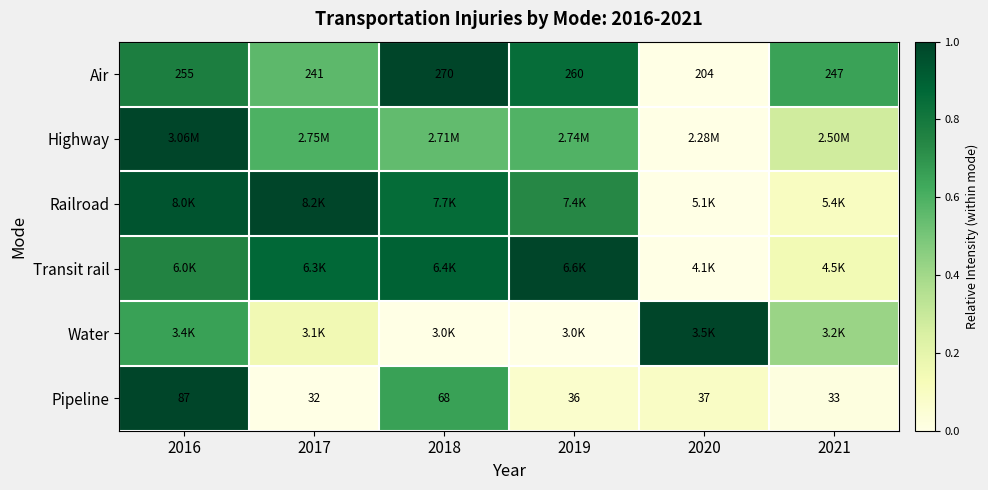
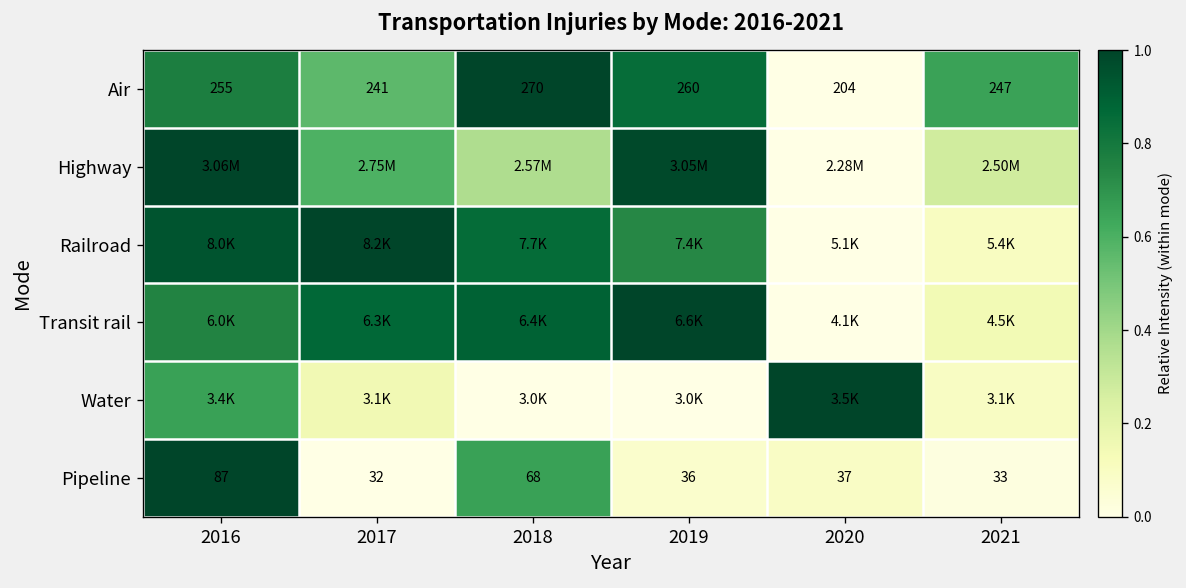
  {
    "Air": {
      "2016": "255",
      "2017": "241",
      "2018": "270",
      "2019": "260",
      "2020": "204",
      "2021": "247"
    },
    "Highway": {
      "2016": "3.06M",
      "2017": "2.75M",
-     "2018": "2.71M",
-     "2019": "2.74M",
+     "2018": "2.57M",
+     "2019": "3.05M",
      "2020": "2.28M",
      "2021": "2.50M"
    },
    "Railroad": {
      "2016": "8.0K",
      "2017": "8.2K",
      "2018": "7.7K",
      "2019": "7.4K",
      "2020": "5.1K",
      "2021": "5.4K"
    },
    "Transit rail": {
      "2016": "6.0K",
      "2017": "6.3K",
      "2018": "6.4K",
      "2019": "6.6K",
      "2020": "4.1K",
      "2021": "4.5K"
    },
    "Water": {
      "2016": "3.4K",
      "2017": "3.1K",
      "2018": "3.0K",
      "2019": "3.0K",
      "2020": "3.5K",
-     "2021": "3.2K"
+     "2021": "3.1K"
    },
    "Pipeline": {
      "2016": "87",
      "2017": "32",
      "2018": "68",
      "2019": "36",
      "2020": "37",
      "2021": "33"
    }
  }
